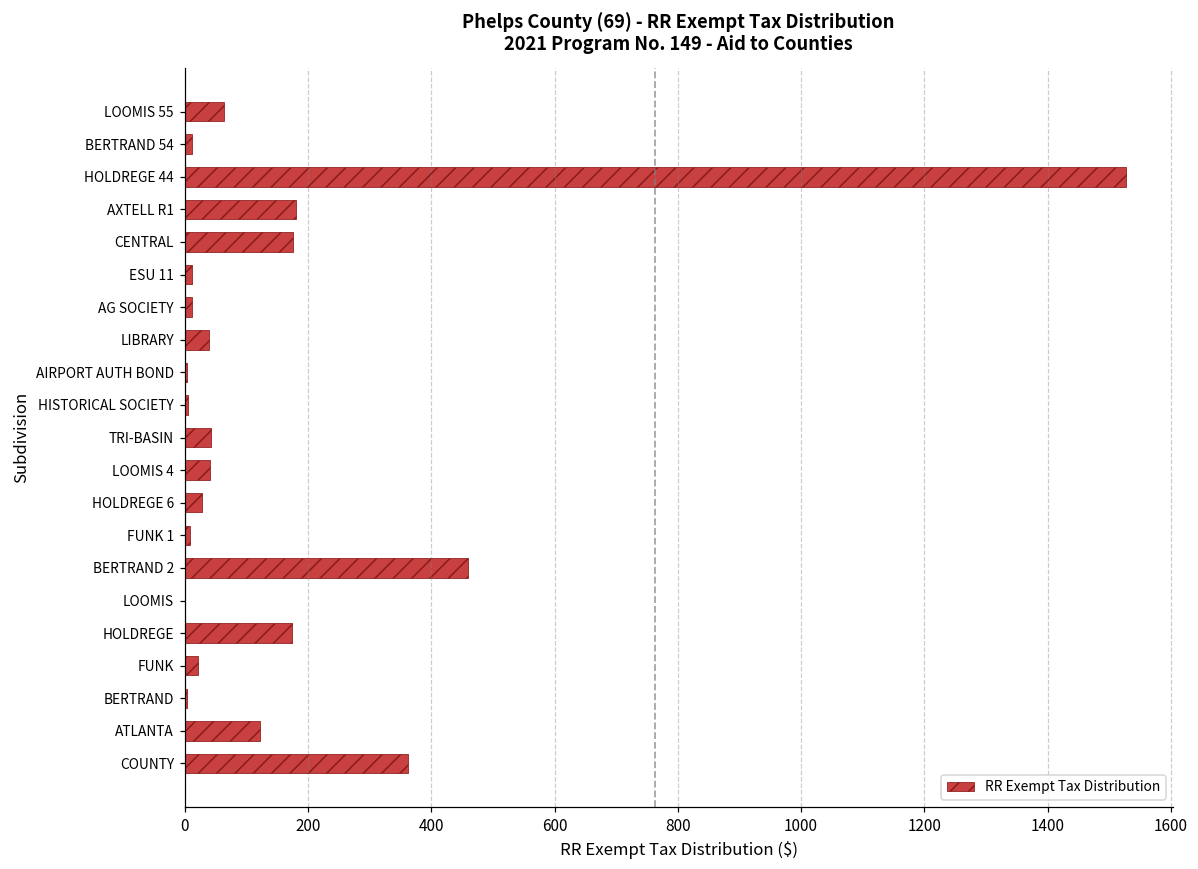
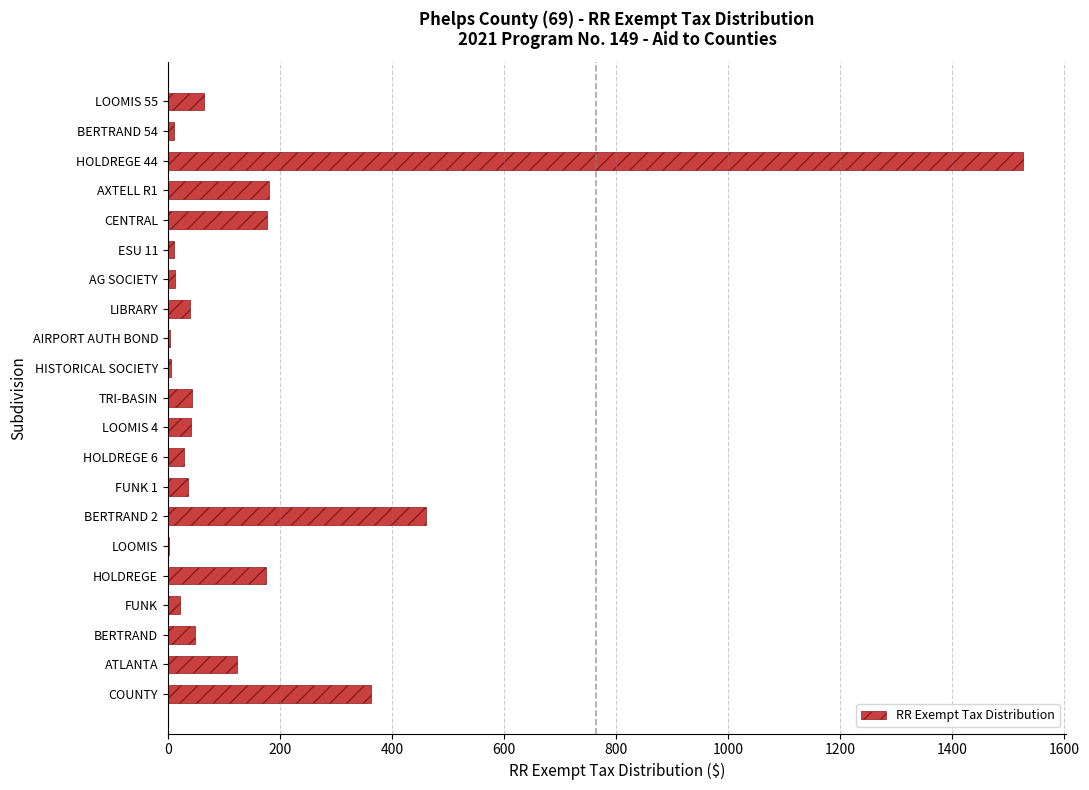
  {
    "LOOMIS 55": 60,
    "BERTRAND 54": 10,
    "HOLDREGE 44": 1530,
    "AXTELL R1": 180,
    "CENTRAL": 180,
    "ESU 11": 10,
    "AG SOCIETY": 10,
    "LIBRARY": 40,
    "HISTORICAL SOCIETY": 10,
    "TRI-BASIN": 40,
    "LOOMIS 4": 40,
    "HOLDREGE 6": 30,
-   "FUNK 1": 10,
+   "FUNK 1": 40,
    "BERTRAND 2": 460,
    "HOLDREGE": 170,
    "FUNK": 20,
-   "BERTRAND": 0,
+   "BERTRAND": 50,
    "ATLANTA": 120,
    "COUNTY": 360
  }
